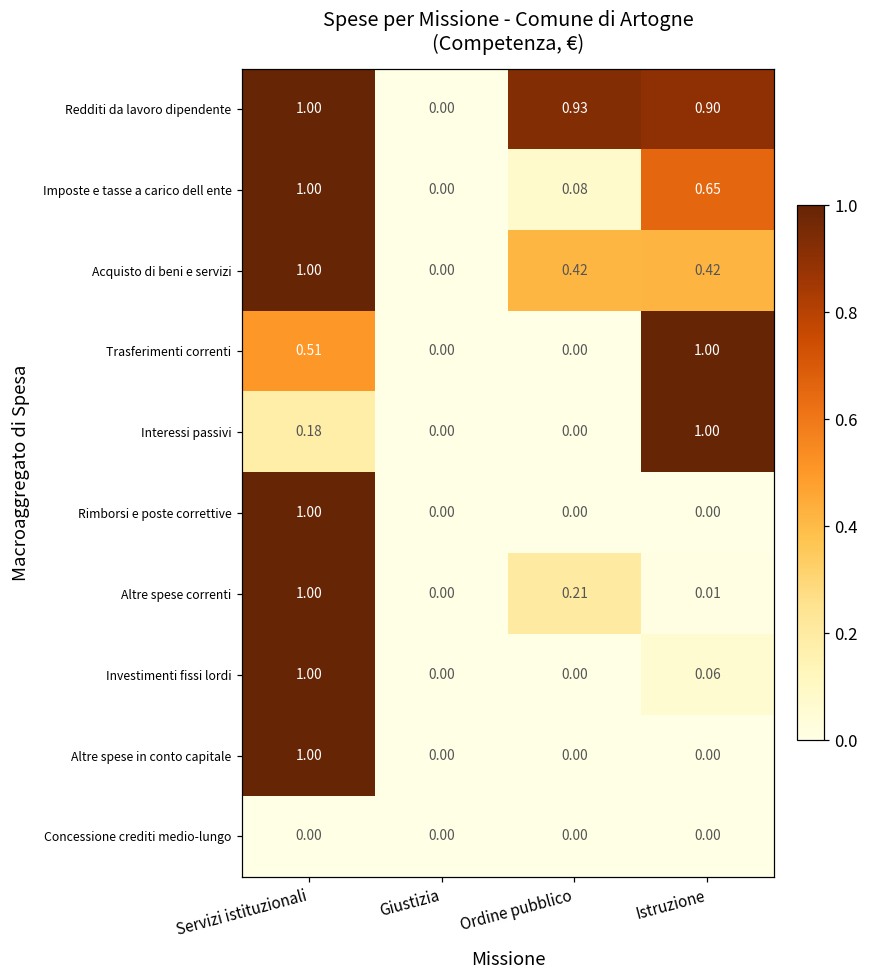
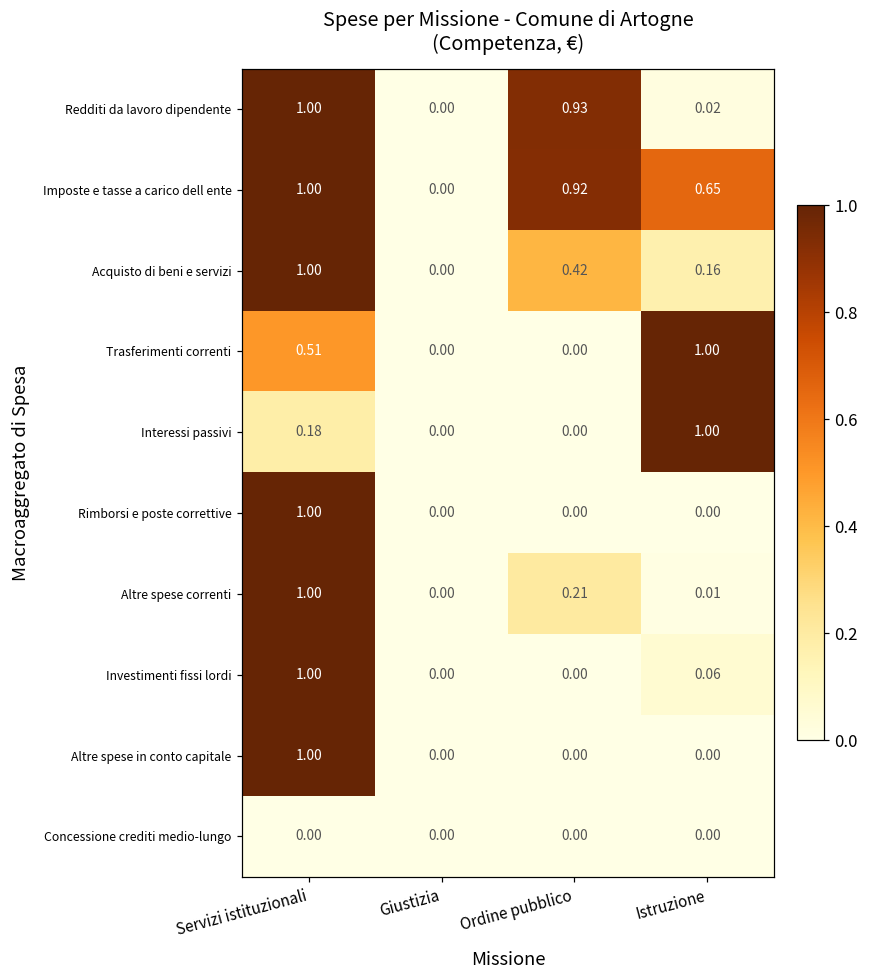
  {
    "Redditi da lavoro dipendente": {
      "Servizi istituzionali": 1.00,
      "Giustizia": 0.00,
      "Ordine pubblico": 0.93,
-     "Istruzione": 0.90
+     "Istruzione": 0.02
    },
    "Imposte e tasse a carico dell ente": {
      "Servizi istituzionali": 1.00,
      "Giustizia": 0.00,
-     "Ordine pubblico": 0.08,
+     "Ordine pubblico": 0.92,
      "Istruzione": 0.65
    },
    "Acquisto di beni e servizi": {
      "Servizi istituzionali": 1.00,
      "Giustizia": 0.00,
      "Ordine pubblico": 0.42,
-     "Istruzione": 0.42
+     "Istruzione": 0.16
    },
    "Trasferimenti correnti": {
      "Servizi istituzionali": 0.51,
      "Giustizia": 0.00,
      "Ordine pubblico": 0.00,
      "Istruzione": 1.00
    },
    "Interessi passivi": {
      "Servizi istituzionali": 0.18,
      "Giustizia": 0.00,
      "Ordine pubblico": 0.00,
      "Istruzione": 1.00
    },
    "Rimborsi e poste correttive": {
      "Servizi istituzionali": 1.00,
      "Giustizia": 0.00,
      "Ordine pubblico": 0.00,
      "Istruzione": 0.00
    },
    "Altre spese correnti": {
      "Servizi istituzionali": 1.00,
      "Giustizia": 0.00,
      "Ordine pubblico": 0.21,
      "Istruzione": 0.01
    },
    "Investimenti fissi lordi": {
      "Servizi istituzionali": 1.00,
      "Giustizia": 0.00,
      "Ordine pubblico": 0.00,
      "Istruzione": 0.06
    },
    "Altre spese in conto capitale": {
      "Servizi istituzionali": 1.00,
      "Giustizia": 0.00,
      "Ordine pubblico": 0.00,
      "Istruzione": 0.00
    },
    "Concessione crediti medio-lungo": {
      "Servizi istituzionali": 0.00,
      "Giustizia": 0.00,
      "Ordine pubblico": 0.00,
      "Istruzione": 0.00
    }
  }
